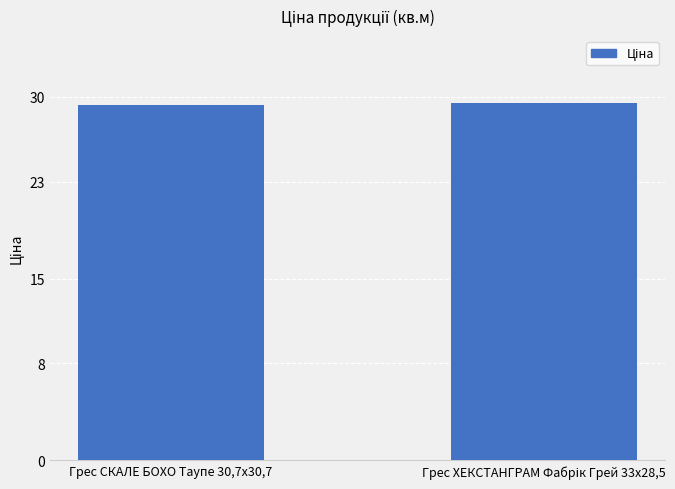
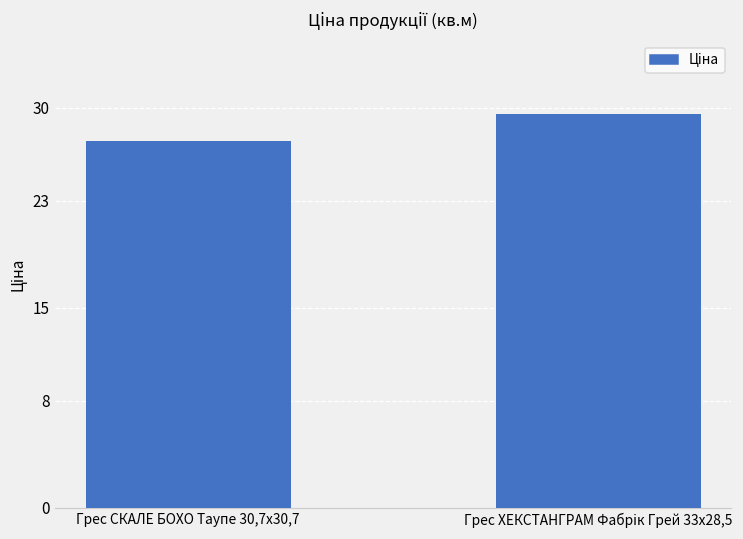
  {
-   "Грес СКАЛЕ БОХО Таупе 30,7х30,7": 29.3,
+   "Грес СКАЛЕ БОХО Таупе 30,7х30,7": 27.5,
    "Грес ХЕКСТАНГРАМ Фабрік Грей 33х28,5": 29.5
  }
